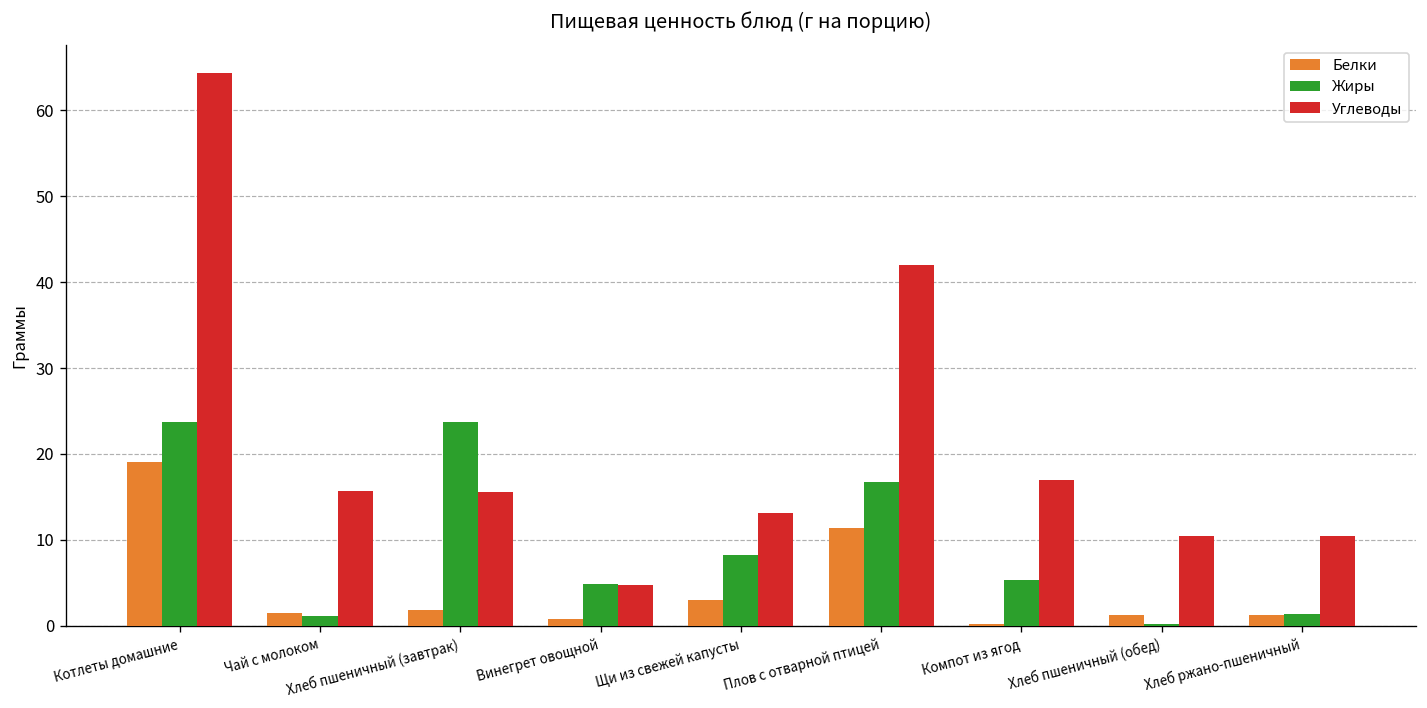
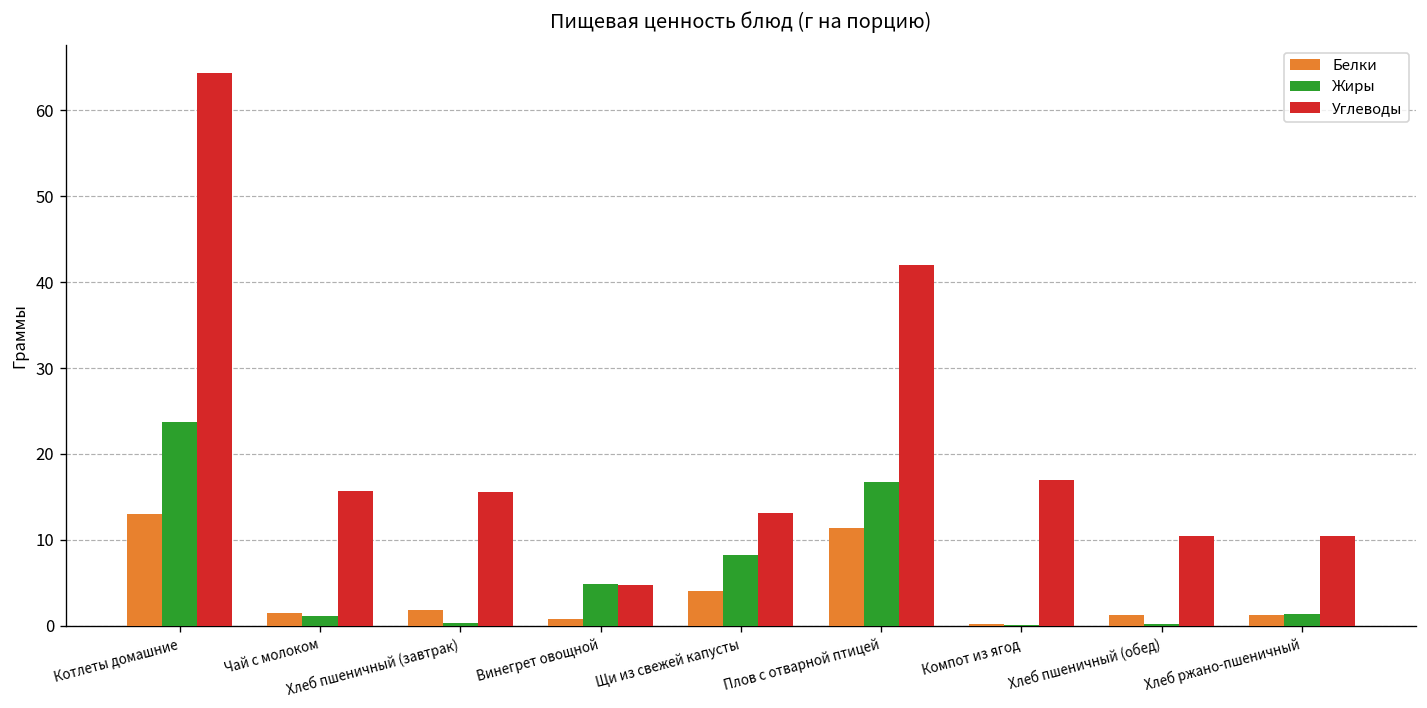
  {
    "Белки": {
-     "Котлеты домашние": 19,
+     "Котлеты домашние": 13,
      "Чай с молоком": 1,
      "Хлеб пшеничный (завтрак)": 2,
      "Винегрет овощной": 1,
-     "Щи из свежей капусты": 3,
+     "Щи из свежей капусты": 4,
      "Плов с отварной птицей": 11,
      "Хлеб пшеничный (обед)": 1,
      "Хлеб ржано-пшеничный": 1
    },
    "Жиры": {
      "Котлеты домашние": 24,
      "Чай с молоком": 1,
-     "Хлеб пшеничный (завтрак)": 24,
+     "Хлеб пшеничный (завтрак)": 0,
      "Винегрет овощной": 5,
      "Щи из свежей капусты": 8,
      "Плов с отварной птицей": 17,
-     "Компот из ягод": 5,
+     "Компот из ягод": 0,
      "Хлеб ржано-пшеничный": 1
    },
    "Углеводы": {
      "Котлеты домашние": 64,
      "Чай с молоком": 16,
      "Хлеб пшеничный (завтрак)": 16,
      "Винегрет овощной": 5,
      "Щи из свежей капусты": 13,
      "Плов с отварной птицей": 42,
      "Компот из ягод": 17,
      "Хлеб пшеничный (обед)": 10,
      "Хлеб ржано-пшеничный": 10
    }
  }
